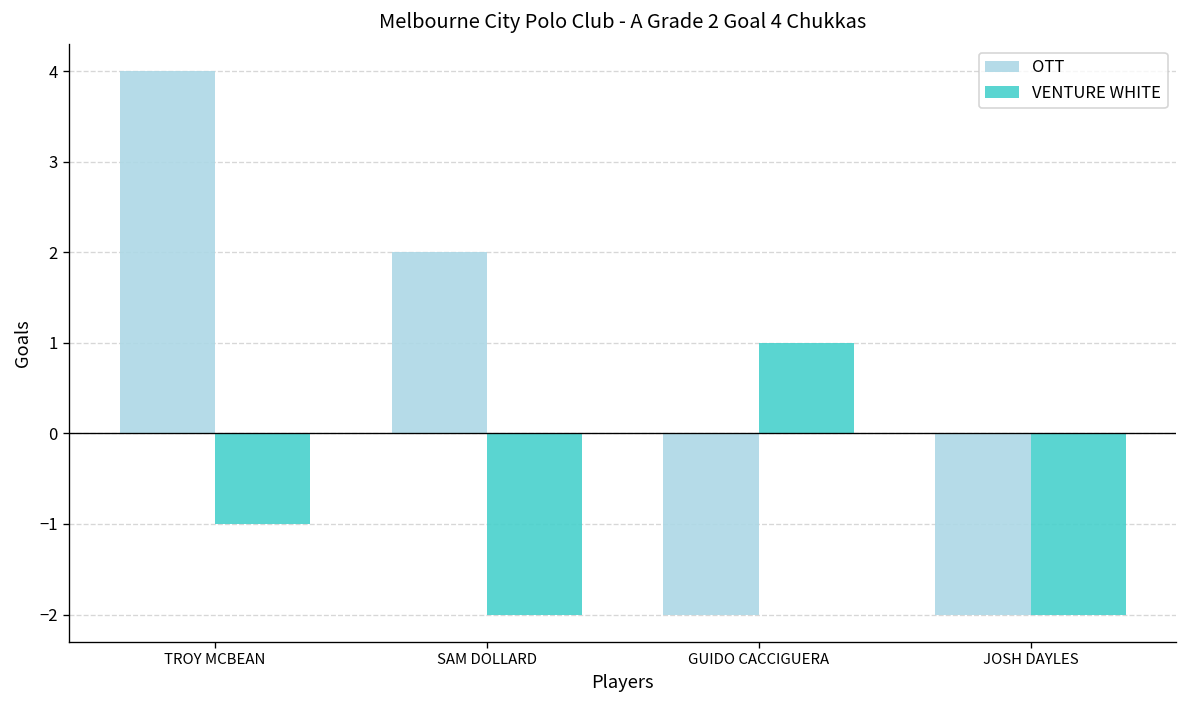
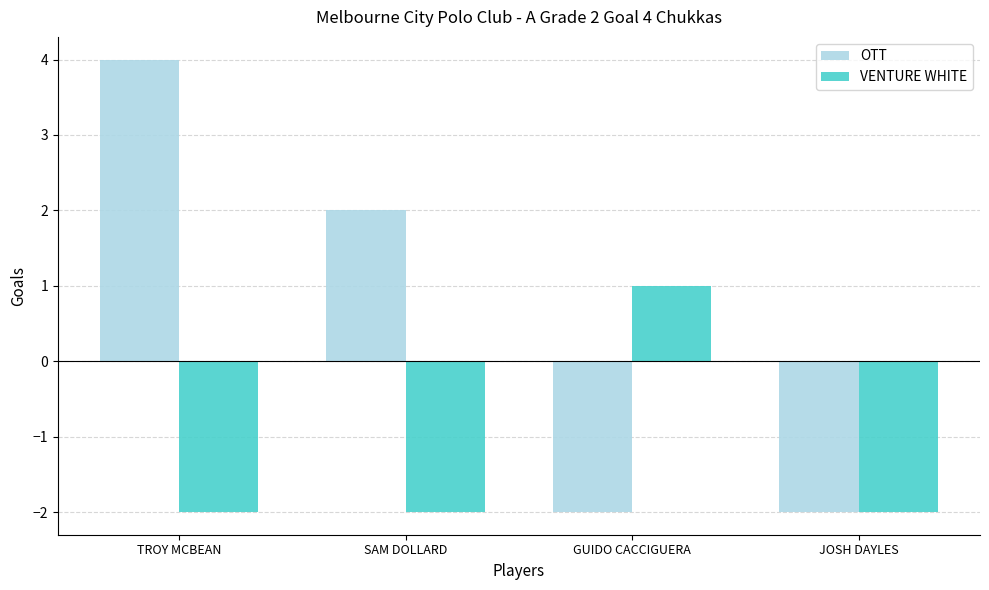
  {
    "OTT": {
      "TROY MCBEAN": 4,
      "SAM DOLLARD": 2,
      "GUIDO CACCIGUERA": -2,
      "JOSH DAYLES": -2
    },
    "VENTURE WHITE": {
-     "TROY MCBEAN": -1,
+     "TROY MCBEAN": -2,
      "SAM DOLLARD": -2,
      "GUIDO CACCIGUERA": 1,
      "JOSH DAYLES": -2
    }
  }
